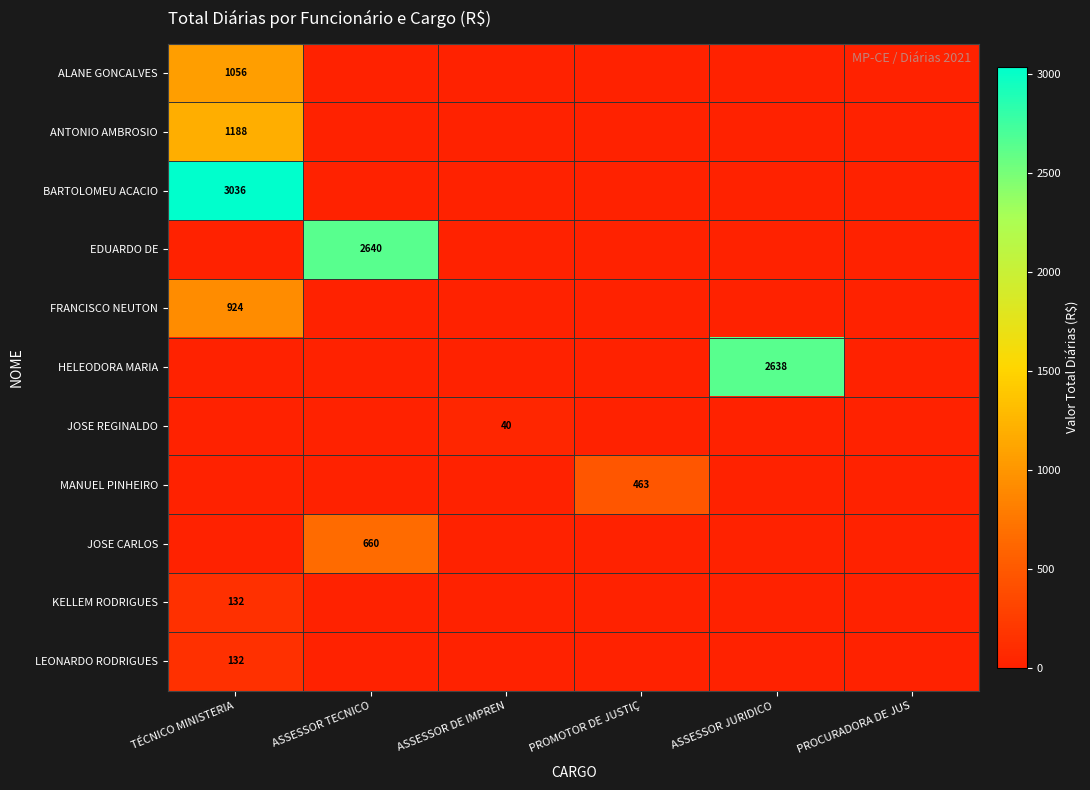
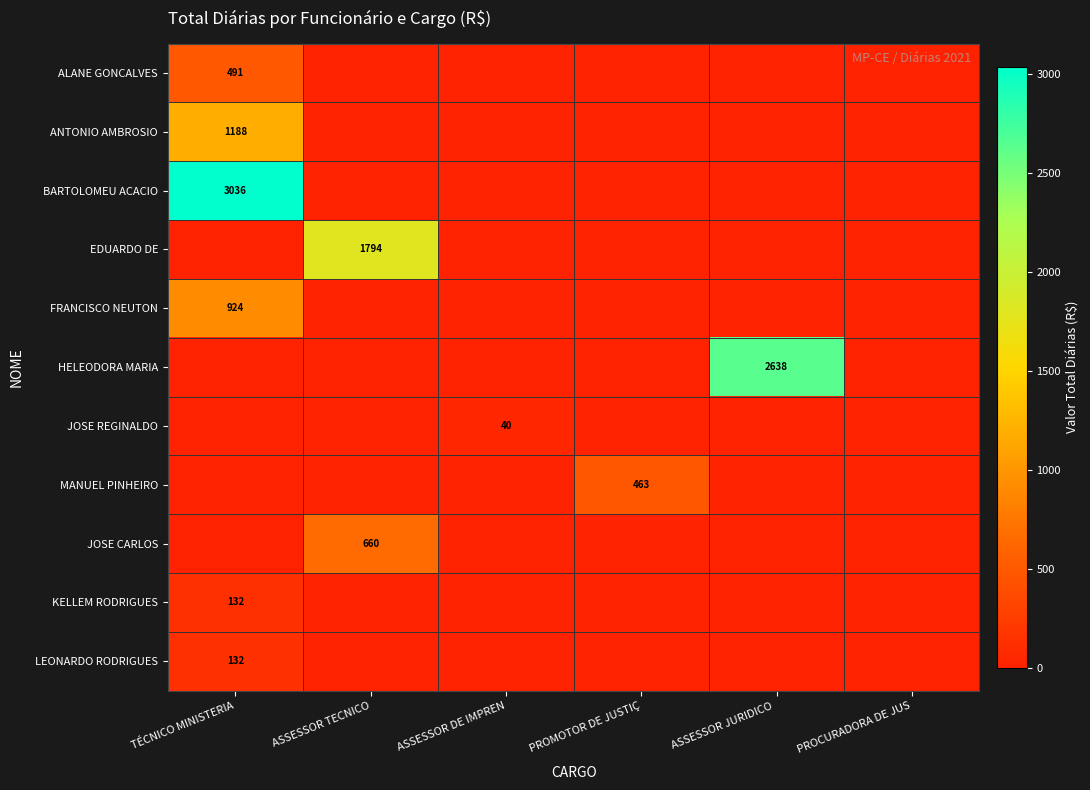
  {
    "ALANE GONCALVES": {
-     "TÉCNICO MINISTERIA": 1056,
+     "TÉCNICO MINISTERIA": 491,
      "PROCURADORA DE JUS": 2021
    },
    "ANTONIO AMBROSIO": {
      "TÉCNICO MINISTERIA": 1188
    },
    "BARTOLOMEU ACACIO": {
      "TÉCNICO MINISTERIA": 3036
    },
    "EDUARDO DE": {
-     "ASSESSOR TECNICO": 2640
+     "ASSESSOR TECNICO": 1794
    },
    "FRANCISCO NEUTON": {
      "TÉCNICO MINISTERIA": 924
    },
    "HELEODORA MARIA": {
      "ASSESSOR JURIDICO": 2638
    },
    "JOSE REGINALDO": {
      "ASSESSOR DE IMPREN": 40
    },
    "MANUEL PINHEIRO": {
      "PROMOTOR DE JUSTIÇ": 463
    },
    "JOSE CARLOS": {
      "ASSESSOR TECNICO": 660
    },
    "KELLEM RODRIGUES": {
      "TÉCNICO MINISTERIA": 132
    },
    "LEONARDO RODRIGUES": {
      "TÉCNICO MINISTERIA": 132
    }
  }
